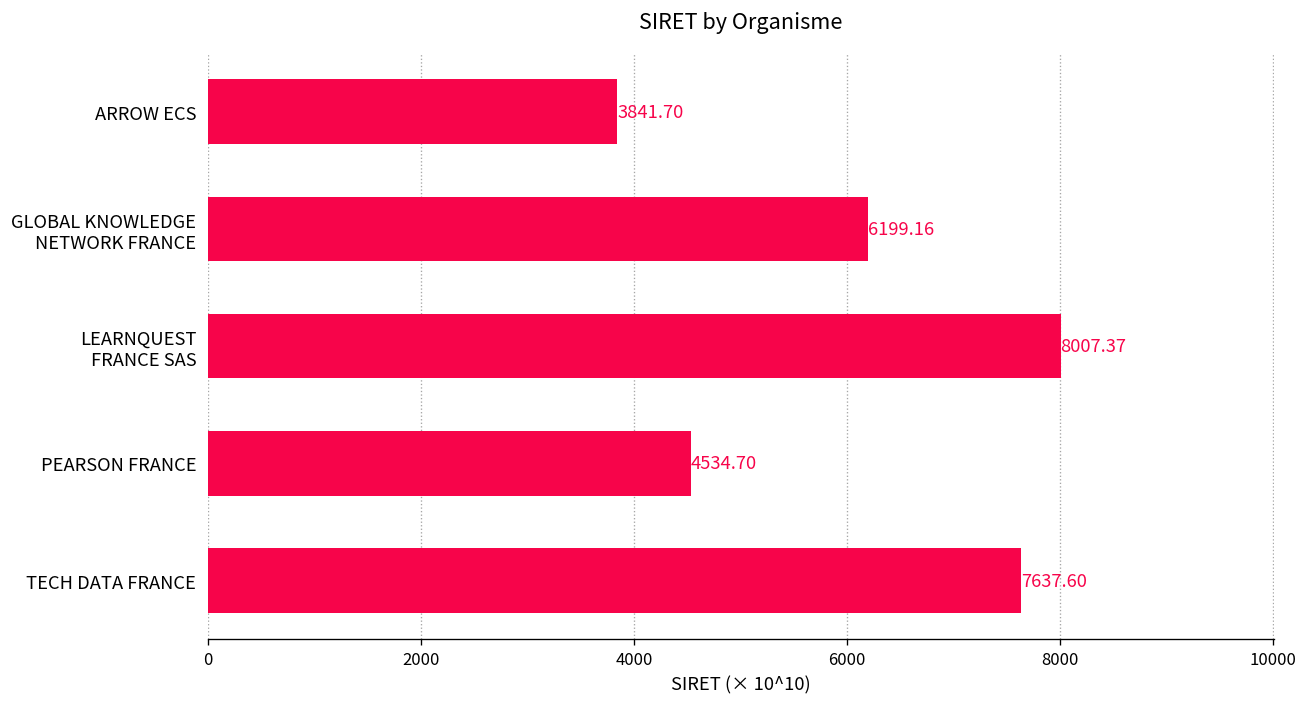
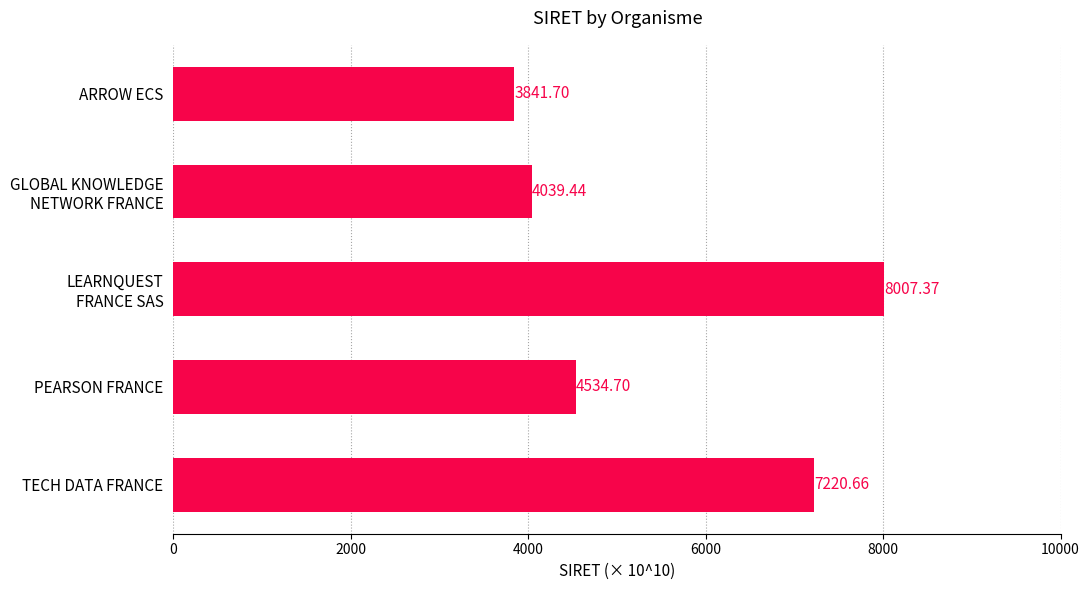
  {
    "ARROW ECS": 3841.70,
-   "GLOBAL KNOWLEDGE NETWORK FRANCE": 6199.16,
+   "GLOBAL KNOWLEDGE NETWORK FRANCE": 4039.44,
    "LEARNQUEST FRANCE SAS": 8007.37,
    "PEARSON FRANCE": 4534.70,
-   "TECH DATA FRANCE": 7637.60
+   "TECH DATA FRANCE": 7220.66
  }
